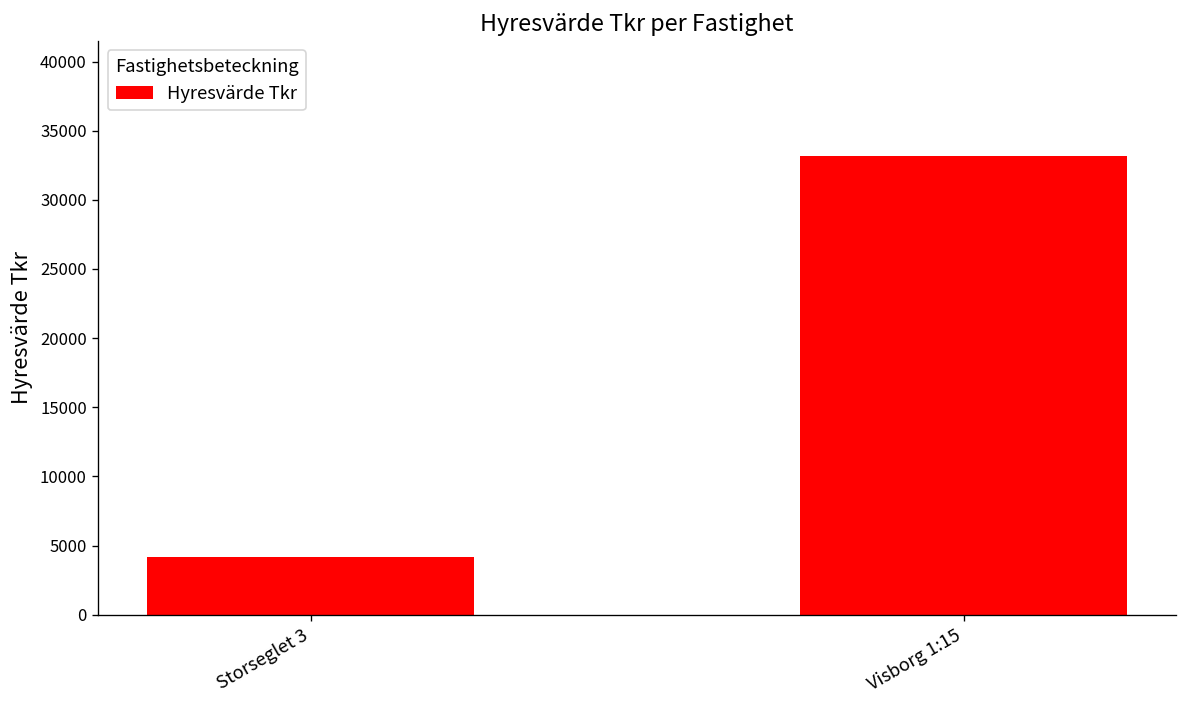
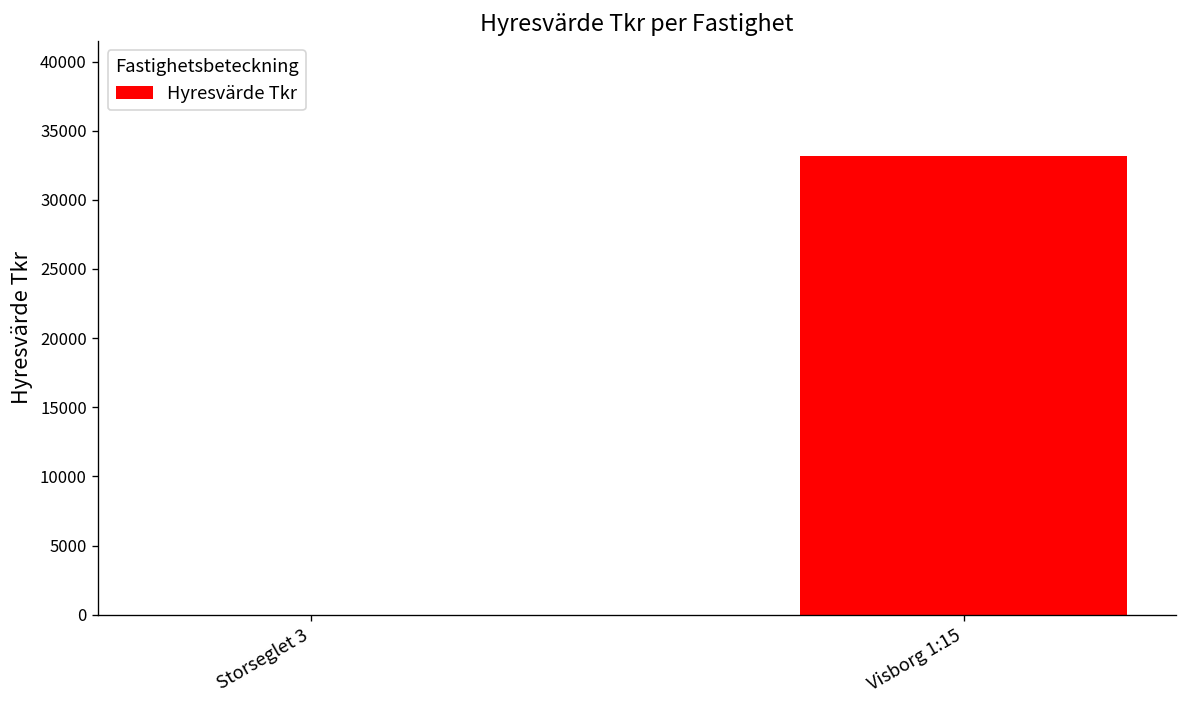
  {
-   "Storseglet 3": 4200,
+   "Storseglet 3": 0,
    "Visborg 1:15": 33200
  }
